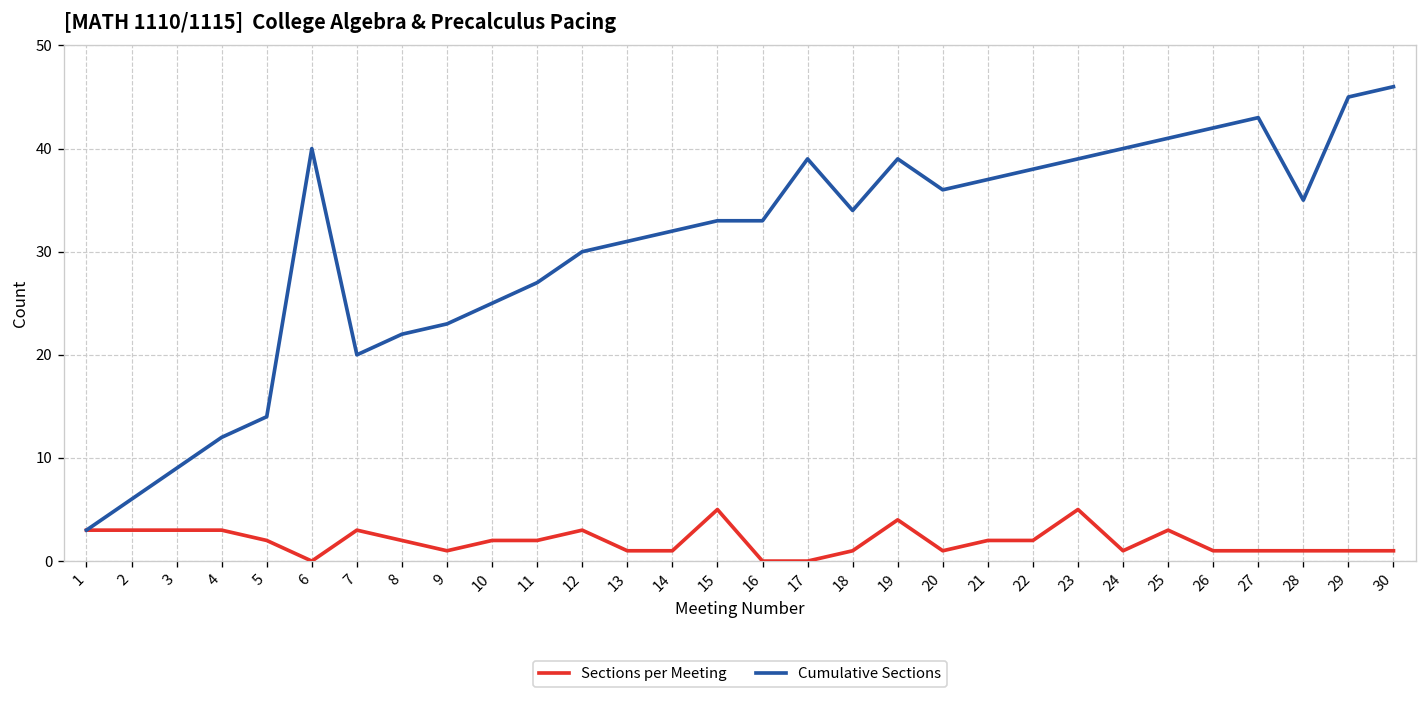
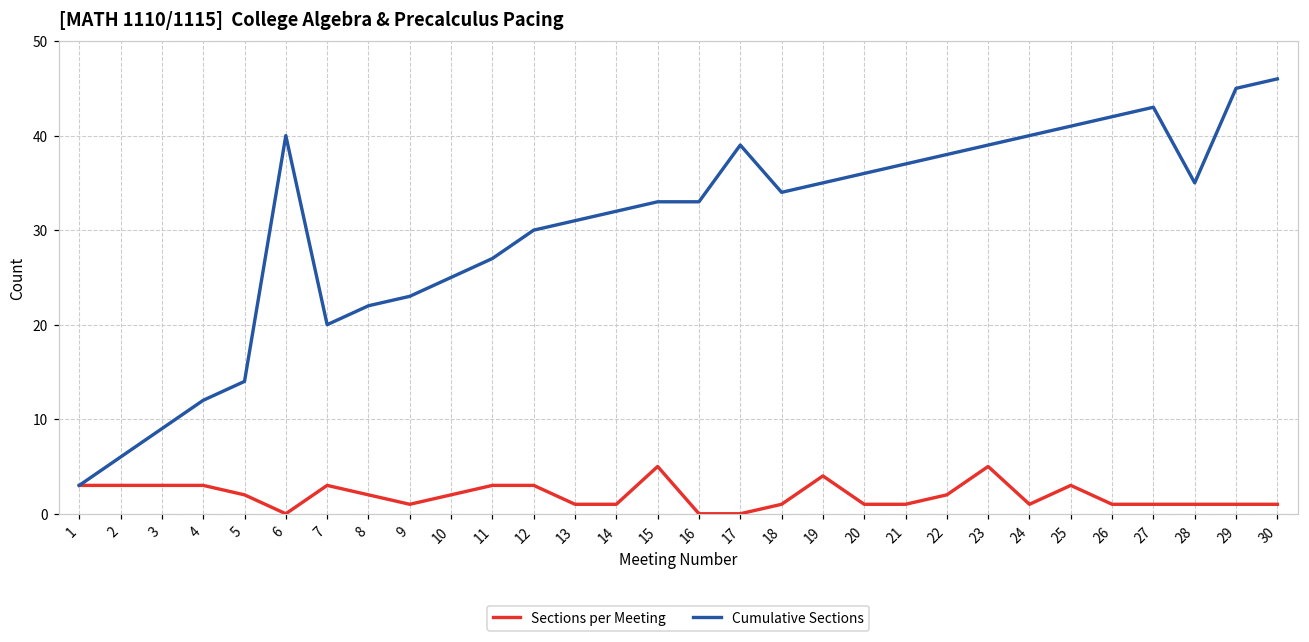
  {
    "Sections per Meeting": {
      "2": 3,
      "3": 3,
      "4": 3,
      "5": 2,
      "6": 0,
      "7": 3,
      "8": 2,
      "9": 1,
      "10": 2,
-     "11": 2,
+     "11": 3,
      "12": 3,
      "13": 1,
      "14": 1,
      "15": 5,
      "16": 0,
      "17": 0,
      "18": 1,
      "19": 4,
      "20": 1,
-     "21": 2,
+     "21": 1,
      "22": 2,
      "23": 5,
      "24": 1,
      "25": 3,
      "26": 1,
      "27": 1,
      "28": 1,
      "29": 1,
      "30": 1
    },
    "Cumulative Sections": {
      "2": 6,
      "3": 9,
      "4": 12,
      "5": 14,
      "6": 40,
      "7": 20,
      "8": 22,
      "9": 23,
      "10": 25,
      "11": 27,
      "12": 30,
      "13": 31,
      "14": 32,
      "15": 33,
      "16": 33,
      "17": 39,
      "18": 34,
-     "19": 39,
+     "19": 35,
      "20": 36,
      "21": 37,
      "22": 38,
      "23": 39,
      "24": 40,
      "25": 41,
      "26": 42,
      "27": 43,
      "28": 35,
      "29": 45,
      "30": 46
    }
  }
